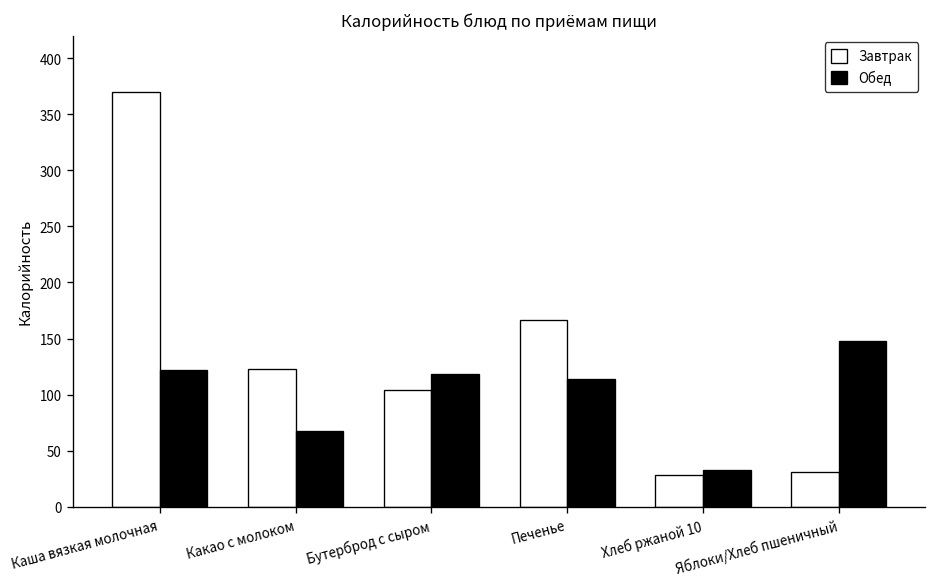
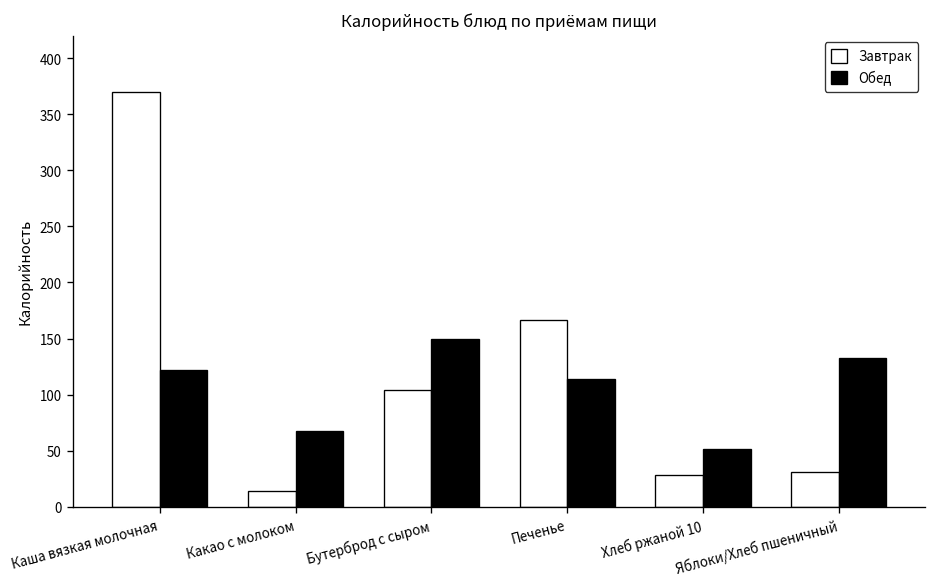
  {
    "Завтрак": {
      "Каша вязкая молочная": 370,
-     "Какао с молоком": 120,
+     "Какао с молоком": 10,
      "Бутерброд с сыром": 100,
      "Печенье": 170,
      "Хлеб ржаной 10": 30,
      "Яблоки/Хлеб пшеничный": 30
    },
    "Обед": {
      "Каша вязкая молочная": 120,
      "Какао с молоком": 70,
-     "Бутерброд с сыром": 120,
+     "Бутерброд с сыром": 150,
      "Печенье": 110,
-     "Хлеб ржаной 10": 30,
-     "Яблоки/Хлеб пшеничный": 150
+     "Хлеб ржаной 10": 50,
+     "Яблоки/Хлеб пшеничный": 130
    }
  }
